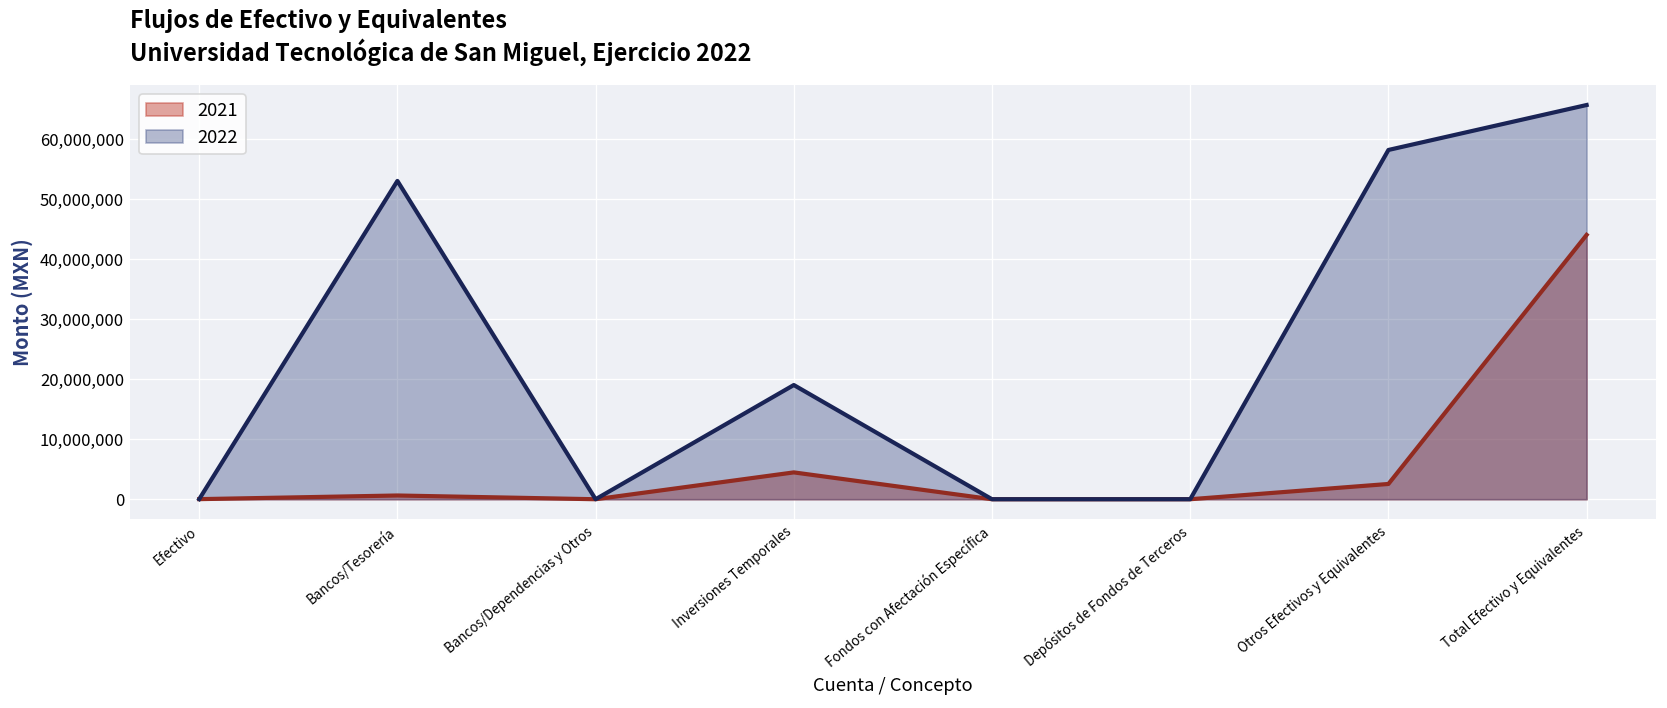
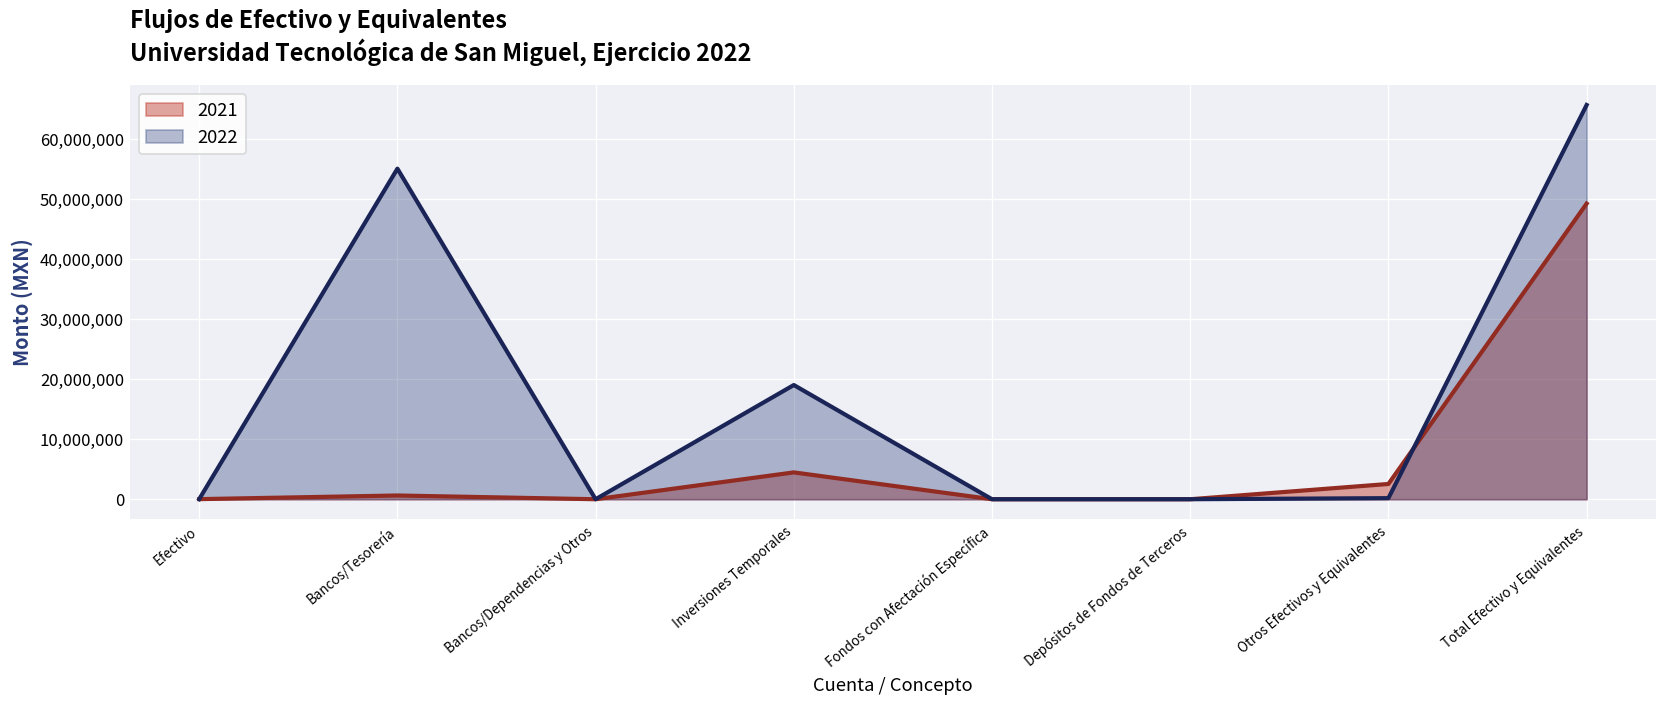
  {
    "2021": {
      "Bancos/Tesorería": "1,000,000",
      "Inversiones Temporales": "4,000,000",
      "Otros Efectivos y Equivalentes": "3,000,000",
-     "Total Efectivo y Equivalentes": "44,000,000"
+     "Total Efectivo y Equivalentes": "49,000,000"
    },
    "2022": {
-     "Bancos/Tesorería": "53,000,000",
+     "Bancos/Tesorería": "55,000,000",
      "Inversiones Temporales": "19,000,000",
-     "Otros Efectivos y Equivalentes": "58,000,000",
+     "Otros Efectivos y Equivalentes": "0",
      "Total Efectivo y Equivalentes": "66,000,000"
    }
  }
